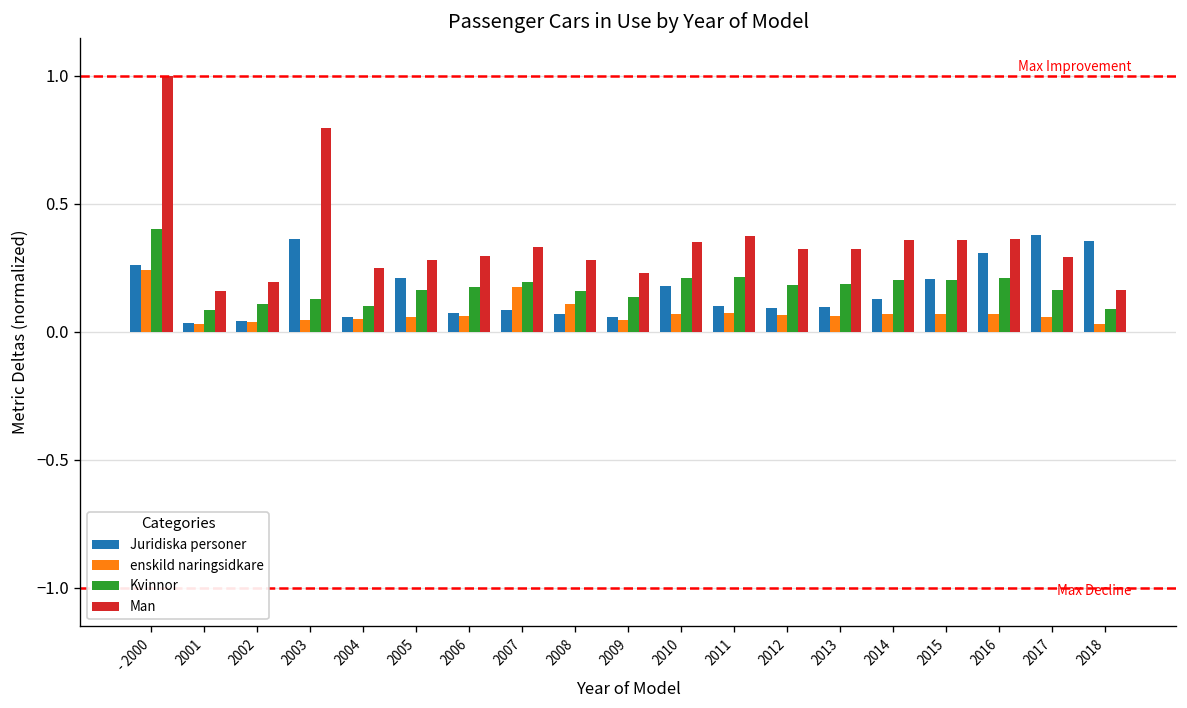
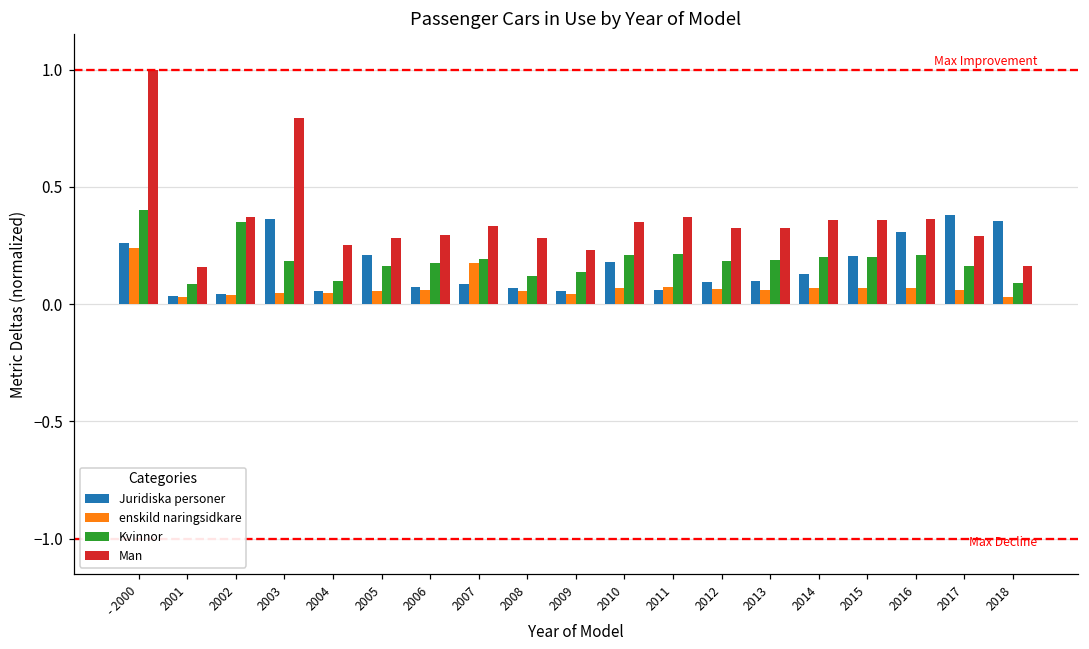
  {
    "Juridiska personer": {
      "- 2000": 0.26,
      "2001": 0.04,
      "2002": 0.04,
      "2003": 0.36,
      "2004": 0.06,
      "2005": 0.21,
      "2006": 0.07,
      "2007": 0.08,
      "2008": 0.07,
      "2009": 0.06,
      "2010": 0.18,
-     "2011": 0.10,
+     "2011": 0.06,
      "2012": 0.09,
      "2013": 0.10,
      "2014": 0.13,
      "2015": 0.21,
      "2016": 0.31,
      "2017": 0.38,
      "2018": 0.35
    },
    "enskild naringsidkare": {
      "- 2000": 0.24,
      "2001": 0.03,
      "2002": 0.04,
      "2003": 0.05,
      "2004": 0.05,
      "2005": 0.06,
      "2006": 0.06,
      "2007": 0.17,
-     "2008": 0.11,
+     "2008": 0.06,
      "2009": 0.05,
      "2010": 0.07,
      "2011": 0.07,
      "2012": 0.06,
      "2013": 0.06,
      "2014": 0.07,
      "2015": 0.07,
      "2016": 0.07,
      "2017": 0.06,
      "2018": 0.03
    },
    "Kvinnor": {
      "- 2000": 0.40,
      "2001": 0.08,
-     "2002": 0.11,
-     "2003": 0.13,
+     "2002": 0.35,
+     "2003": 0.18,
      "2004": 0.10,
      "2005": 0.16,
      "2006": 0.17,
      "2007": 0.19,
-     "2008": 0.16,
+     "2008": 0.12,
      "2009": 0.14,
      "2010": 0.21,
      "2011": 0.21,
      "2012": 0.18,
      "2013": 0.19,
      "2014": 0.20,
      "2015": 0.20,
      "2016": 0.21,
      "2017": 0.16,
      "2018": 0.09
    },
    "Man": {
      "- 2000": 1.00,
      "2001": 0.16,
-     "2002": 0.20,
+     "2002": 0.37,
      "2003": 0.80,
      "2004": 0.25,
      "2005": 0.28,
      "2006": 0.30,
      "2007": 0.33,
      "2008": 0.28,
      "2009": 0.23,
      "2010": 0.35,
      "2011": 0.37,
      "2012": 0.32,
      "2013": 0.32,
      "2014": 0.36,
      "2015": 0.36,
      "2016": 0.36,
      "2017": 0.29,
      "2018": 0.16
    }
  }
